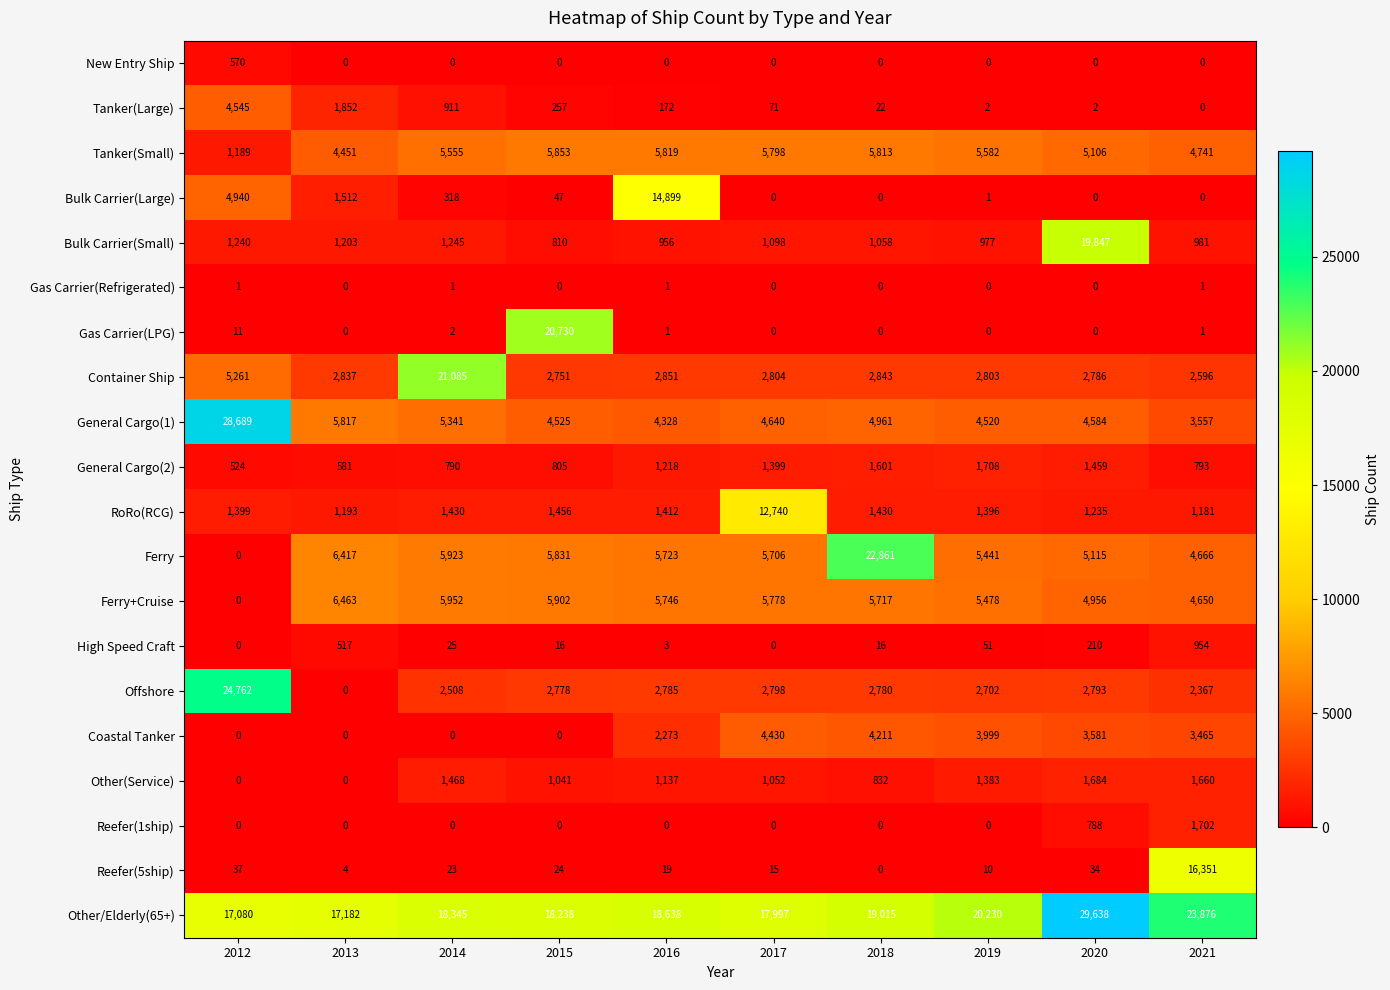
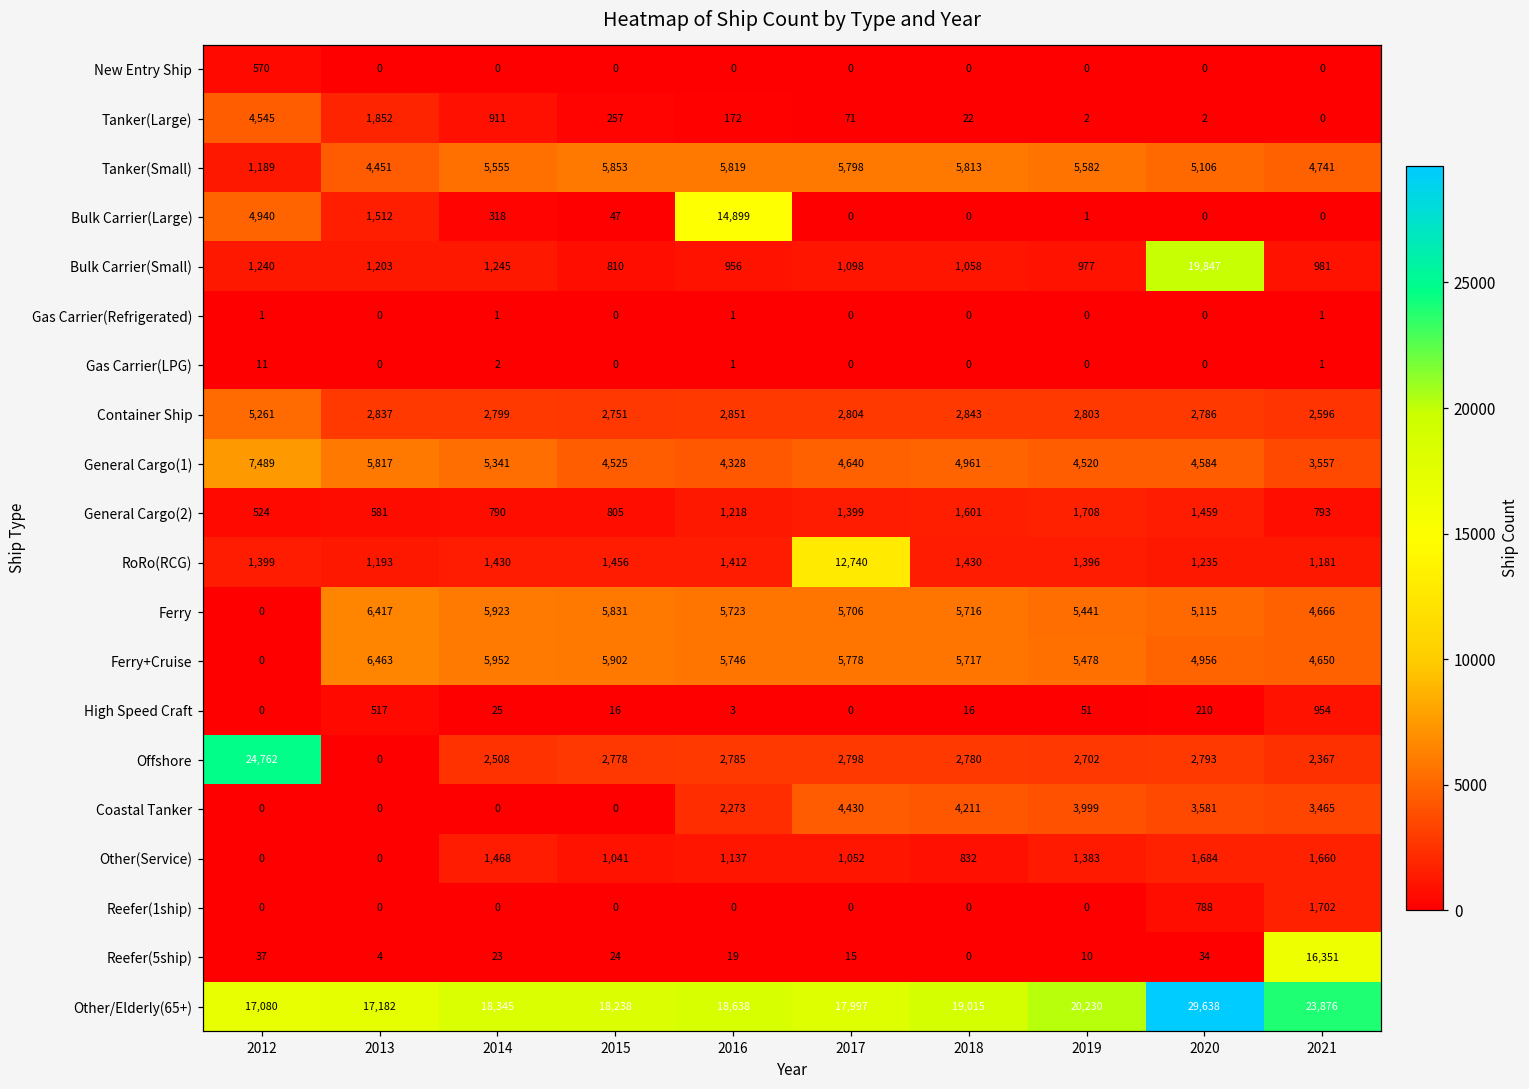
  {
    "New Entry Ship": {
      "2012": "570",
      "2013": "0",
      "2014": "0",
      "2015": "0",
      "2016": "0",
      "2017": "0",
      "2018": "0",
      "2019": "0",
      "2020": "0",
      "2021": "0"
    },
    "Tanker(Large)": {
      "2012": "4,545",
      "2013": "1,852",
      "2014": "911",
      "2015": "257",
      "2016": "172",
      "2017": "71",
      "2018": "22",
      "2019": "2",
      "2020": "2",
      "2021": "0"
    },
    "Tanker(Small)": {
      "2012": "1,189",
      "2013": "4,451",
      "2014": "5,555",
      "2015": "5,853",
      "2016": "5,819",
      "2017": "5,798",
      "2018": "5,813",
      "2019": "5,582",
      "2020": "5,106",
      "2021": "4,741"
    },
    "Bulk Carrier(Large)": {
      "2012": "4,940",
      "2013": "1,512",
      "2014": "318",
      "2015": "47",
      "2016": "14,899",
      "2017": "0",
      "2018": "0",
      "2019": "1",
      "2020": "0",
      "2021": "0"
    },
    "Bulk Carrier(Small)": {
      "2012": "1,240",
      "2013": "1,203",
      "2014": "1,245",
      "2015": "810",
      "2016": "956",
      "2017": "1,098",
      "2018": "1,058",
      "2019": "977",
      "2020": "19,847",
      "2021": "981"
    },
    "Gas Carrier(Refrigerated)": {
      "2012": "1",
      "2013": "0",
      "2014": "1",
      "2015": "0",
      "2016": "1",
      "2017": "0",
      "2018": "0",
      "2019": "0",
      "2020": "0",
      "2021": "1"
    },
    "Gas Carrier(LPG)": {
      "2012": "11",
      "2013": "0",
      "2014": "2",
-     "2015": "20,730",
+     "2015": "0",
      "2016": "1",
      "2017": "0",
      "2018": "0",
      "2019": "0",
      "2020": "0",
      "2021": "1"
    },
    "Container Ship": {
      "2012": "5,261",
      "2013": "2,837",
-     "2014": "21,085",
+     "2014": "2,799",
      "2015": "2,751",
      "2016": "2,851",
      "2017": "2,804",
      "2018": "2,843",
      "2019": "2,803",
      "2020": "2,786",
      "2021": "2,596"
    },
    "General Cargo(1)": {
-     "2012": "28,689",
+     "2012": "7,489",
      "2013": "5,817",
      "2014": "5,341",
      "2015": "4,525",
      "2016": "4,328",
      "2017": "4,640",
      "2018": "4,961",
      "2019": "4,520",
      "2020": "4,584",
      "2021": "3,557"
    },
    "General Cargo(2)": {
      "2012": "524",
      "2013": "581",
      "2014": "790",
      "2015": "805",
      "2016": "1,218",
      "2017": "1,399",
      "2018": "1,601",
      "2019": "1,708",
      "2020": "1,459",
      "2021": "793"
    },
    "RoRo(RCG)": {
      "2012": "1,399",
      "2013": "1,193",
      "2014": "1,430",
      "2015": "1,456",
      "2016": "1,412",
      "2017": "12,740",
      "2018": "1,430",
      "2019": "1,396",
      "2020": "1,235",
      "2021": "1,181"
    },
    "Ferry": {
      "2012": "0",
      "2013": "6,417",
      "2014": "5,923",
      "2015": "5,831",
      "2016": "5,723",
      "2017": "5,706",
-     "2018": "22,861",
+     "2018": "5,716",
      "2019": "5,441",
      "2020": "5,115",
      "2021": "4,666"
    },
    "Ferry+Cruise": {
      "2012": "0",
      "2013": "6,463",
      "2014": "5,952",
      "2015": "5,902",
      "2016": "5,746",
      "2017": "5,778",
      "2018": "5,717",
      "2019": "5,478",
      "2020": "4,956",
      "2021": "4,650"
    },
    "High Speed Craft": {
      "2012": "0",
      "2013": "517",
      "2014": "25",
      "2015": "16",
      "2016": "3",
      "2017": "0",
      "2018": "16",
      "2019": "51",
      "2020": "210",
      "2021": "954"
    },
    "Offshore": {
      "2012": "24,762",
      "2013": "0",
      "2014": "2,508",
      "2015": "2,778",
      "2016": "2,785",
      "2017": "2,798",
      "2018": "2,780",
      "2019": "2,702",
      "2020": "2,793",
      "2021": "2,367"
    },
    "Coastal Tanker": {
      "2012": "0",
      "2013": "0",
      "2014": "0",
      "2015": "0",
      "2016": "2,273",
      "2017": "4,430",
      "2018": "4,211",
      "2019": "3,999",
      "2020": "3,581",
      "2021": "3,465"
    },
    "Other(Service)": {
      "2012": "0",
      "2013": "0",
      "2014": "1,468",
      "2015": "1,041",
      "2016": "1,137",
      "2017": "1,052",
      "2018": "832",
      "2019": "1,383",
      "2020": "1,684",
      "2021": "1,660"
    },
    "Reefer(1ship)": {
      "2012": "0",
      "2013": "0",
      "2014": "0",
      "2015": "0",
      "2016": "0",
      "2017": "0",
      "2018": "0",
      "2019": "0",
      "2020": "788",
      "2021": "1,702"
    },
    "Reefer(5ship)": {
      "2012": "37",
      "2013": "4",
      "2014": "23",
      "2015": "24",
      "2016": "19",
      "2017": "15",
      "2018": "0",
      "2019": "10",
      "2020": "34",
      "2021": "16,351"
    },
    "Other/Elderly(65+)": {
      "2012": "17,080",
      "2013": "17,182",
      "2014": "18,345",
      "2015": "18,238",
      "2016": "18,638",
      "2017": "17,997",
      "2018": "19,015",
      "2019": "20,230",
      "2020": "29,638",
      "2021": "23,876"
    }
  }
